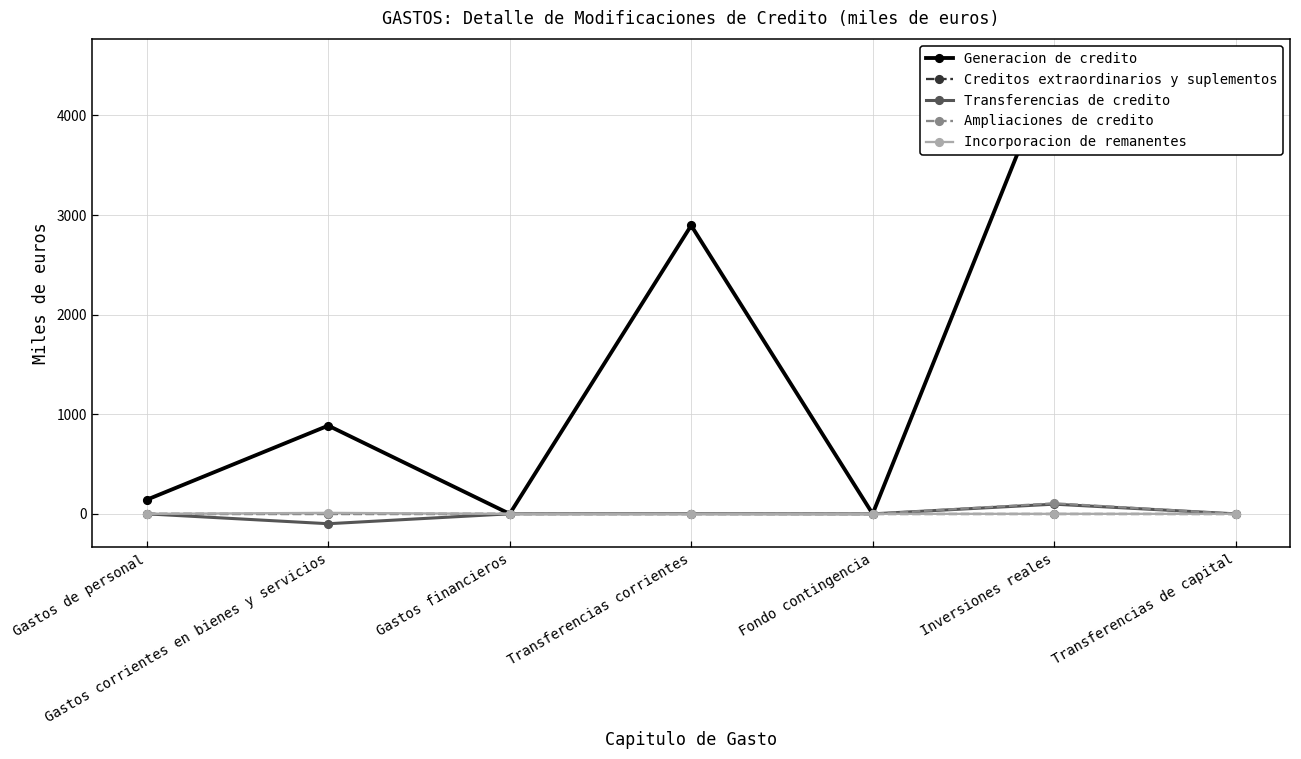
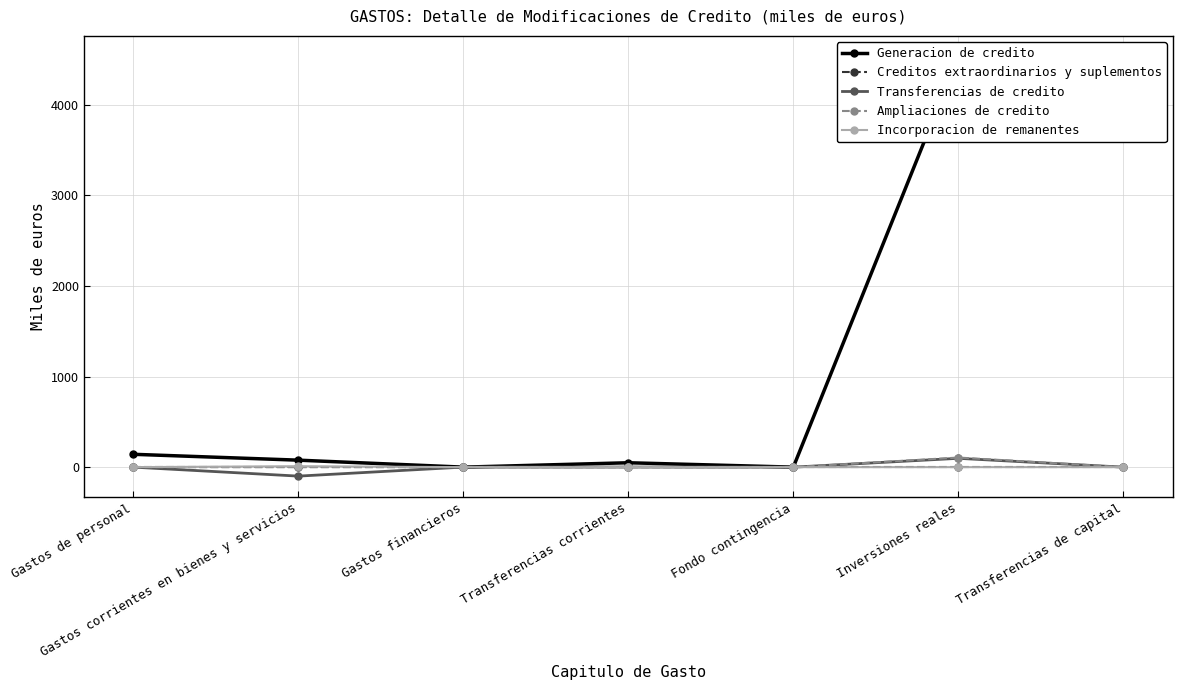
  {
    "Generacion de credito": {
      "Gastos de personal": 100,
-     "Gastos corrientes en bienes y servicios": 900,
-     "Transferencias corrientes": 2900
+     "Gastos corrientes en bienes y servicios": 100,
+     "Transferencias corrientes": 0
    }
  }
